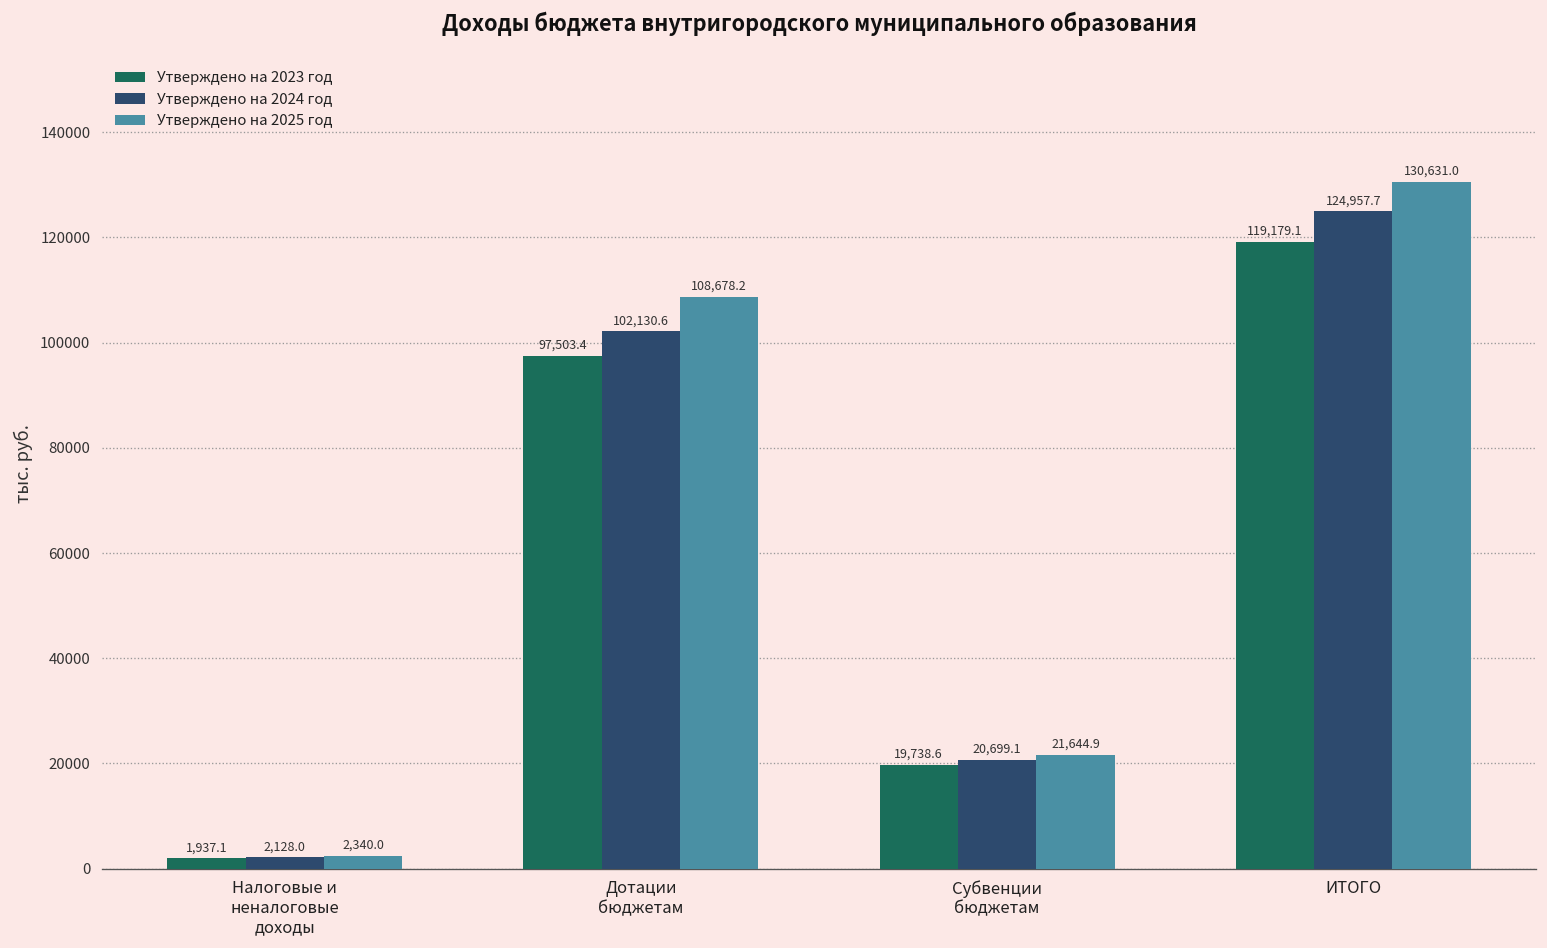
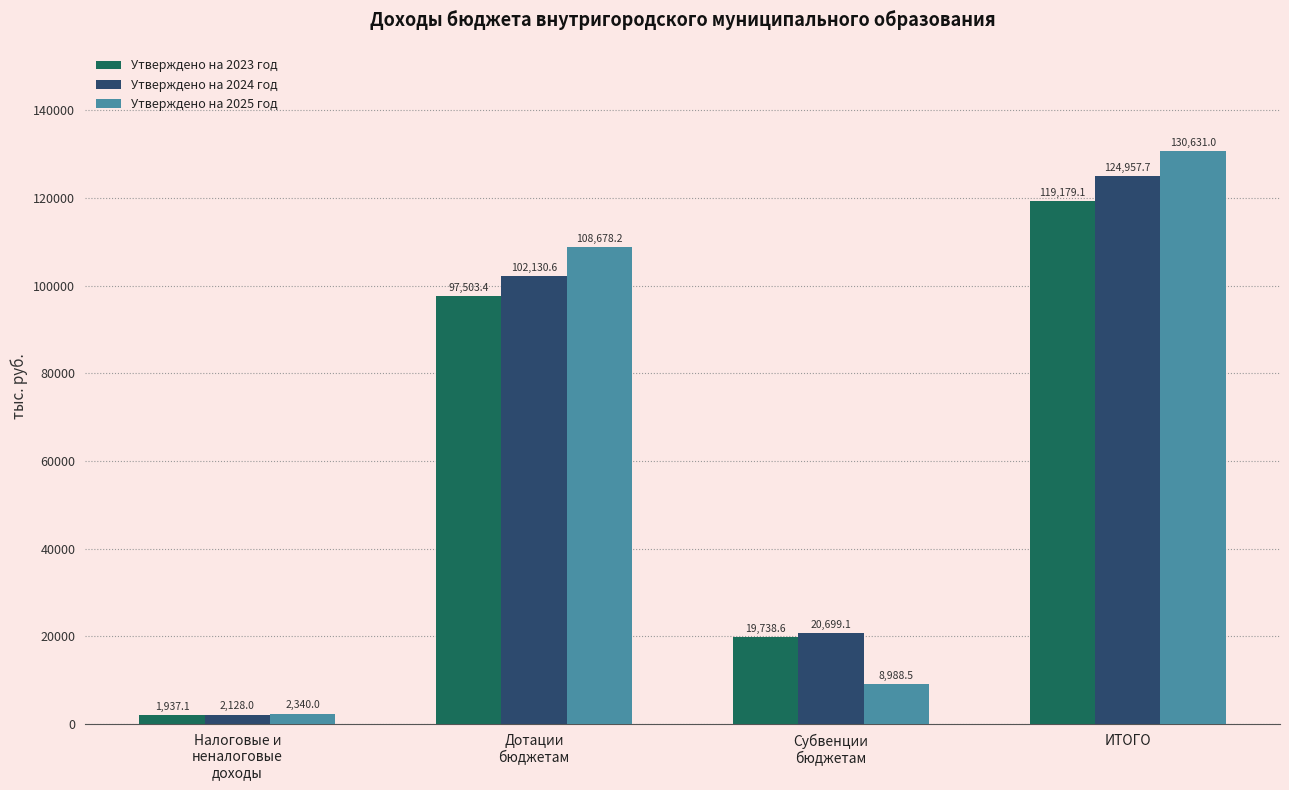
  {
    "Утверждено на 2025 год": {
      "Налоговые и неналоговые доходы": "2,340.0",
      "Дотации бюджетам": "108,678.2",
-     "Субвенции бюджетам": "21,644.9",
+     "Субвенции бюджетам": "8,988.5",
      "ИТОГО": "130,631.0"
    }
  }
